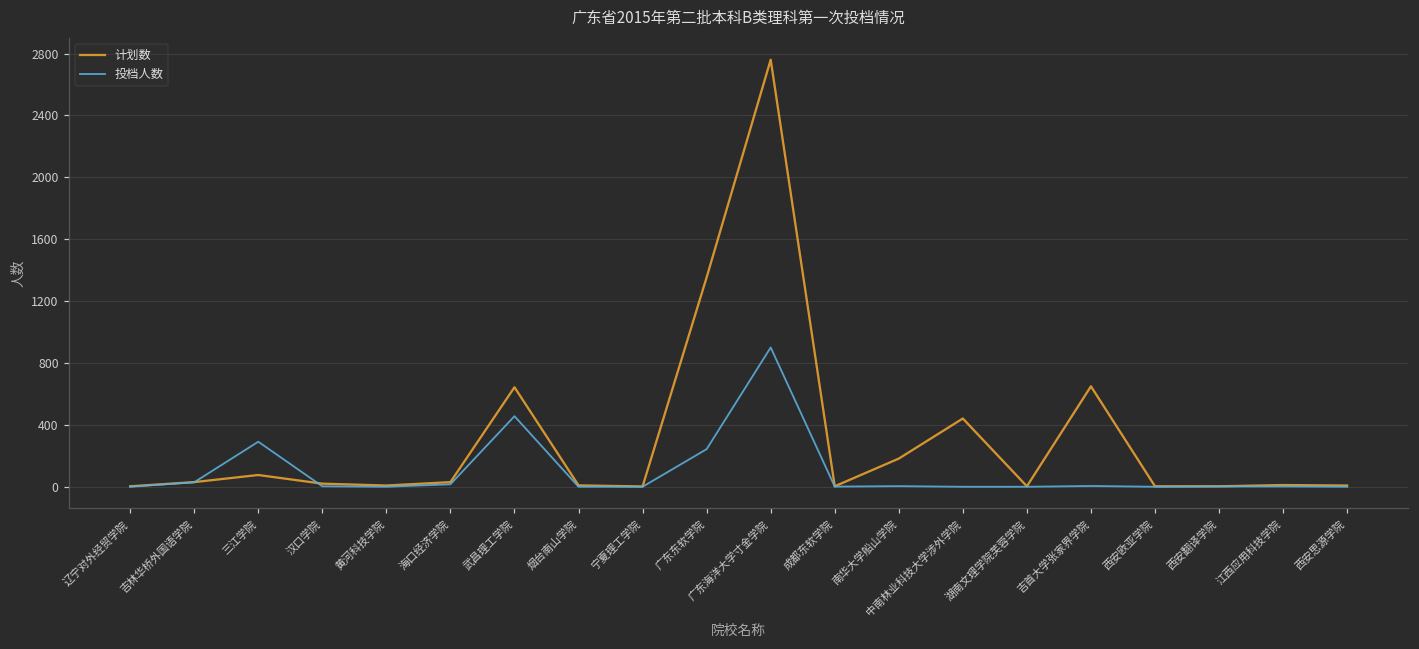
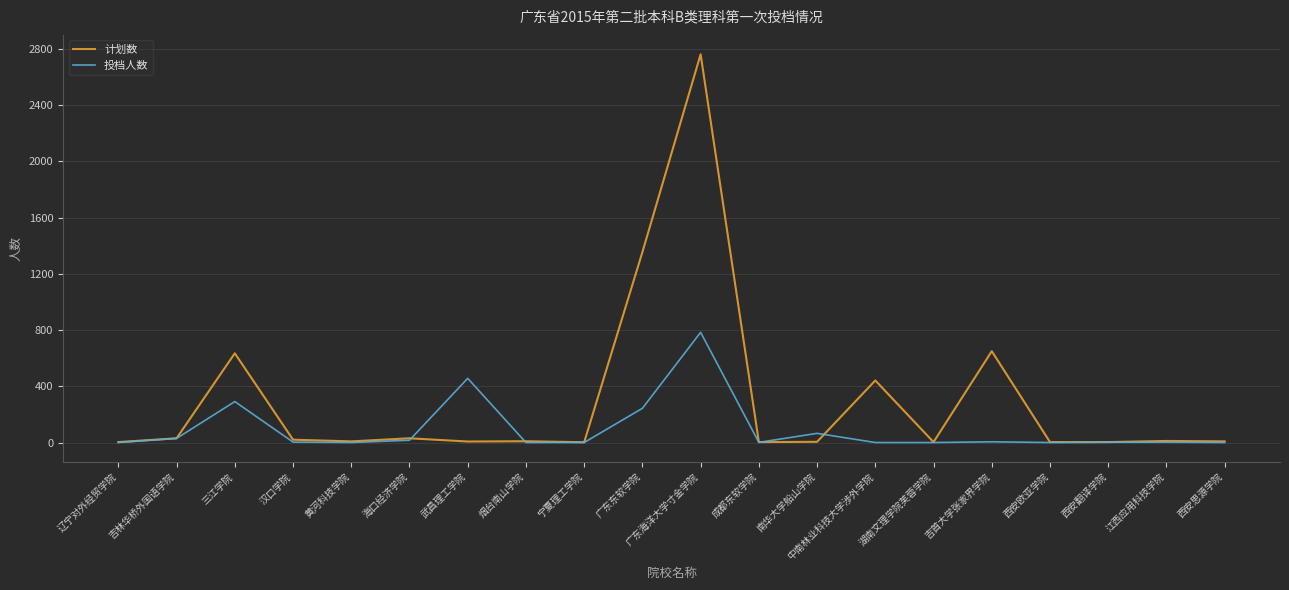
  {
    "计划数": {
-     "三江学院": 80,
-     "武昌理工学院": 640,
+     "三江学院": 640,
+     "武昌理工学院": 10,
      "广东东软学院": 1350,
      "广东海洋大学寸金学院": 2760,
-     "南华大学船山学院": 180,
+     "南华大学船山学院": 10,
      "中南林业科技大学涉外学院": 440,
      "吉首大学张家界学院": 650
    },
    "投档人数": {
      "三江学院": 290,
      "武昌理工学院": 460,
      "广东东软学院": 240,
-     "广东海洋大学寸金学院": 900,
-     "南华大学船山学院": 10,
+     "广东海洋大学寸金学院": 780,
+     "南华大学船山学院": 70,
      "中南林业科技大学涉外学院": 0,
      "吉首大学张家界学院": 10
    }
  }
